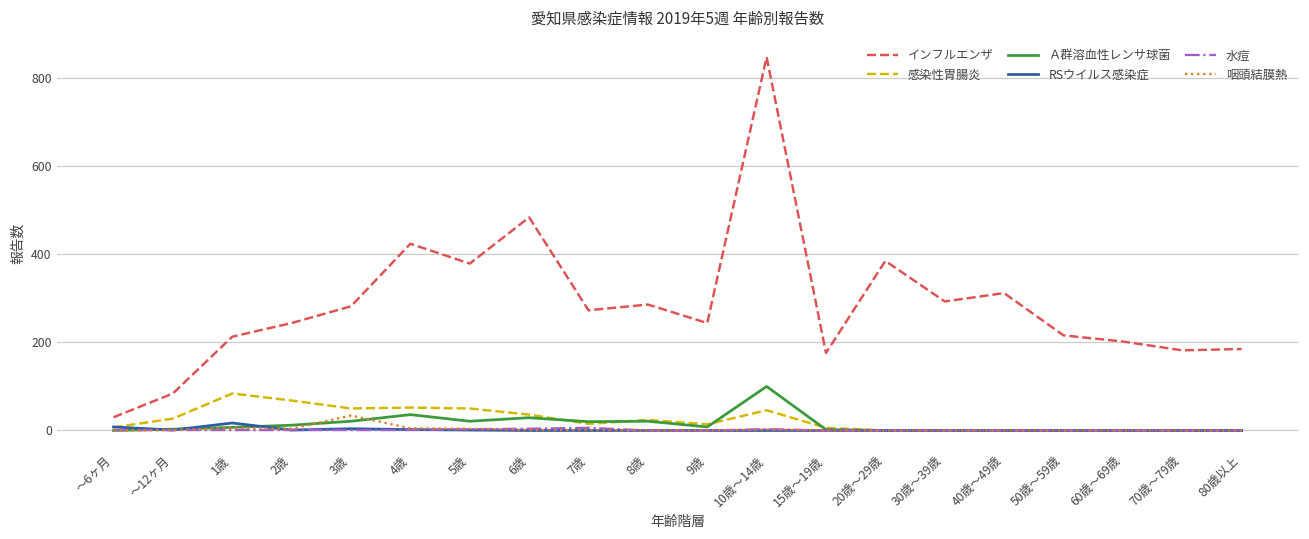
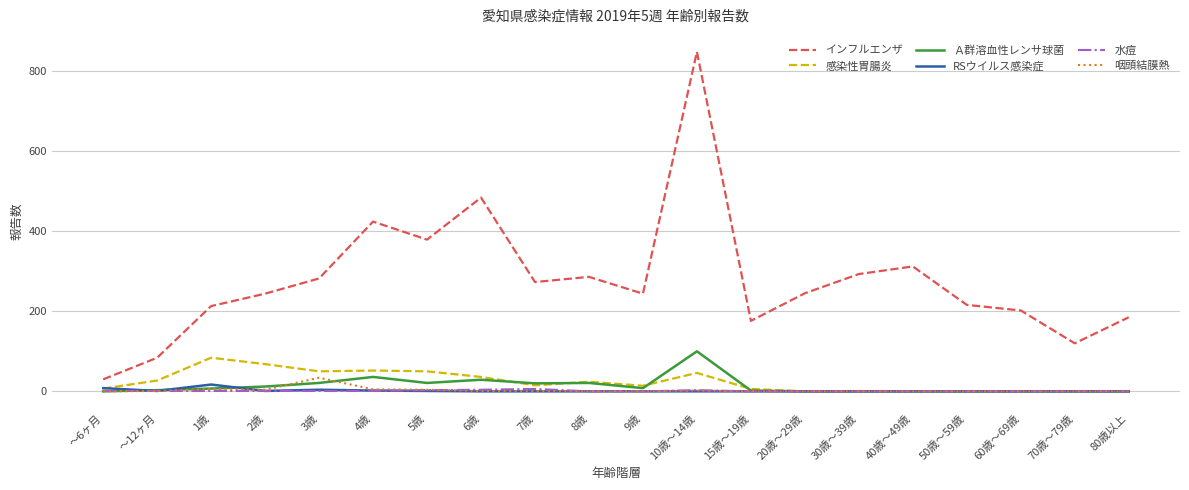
  {
    "インフルエンザ": {
      "～6ヶ月": 30,
      "～12ヶ月": 80,
      "1歳": 210,
      "2歳": 240,
      "3歳": 280,
      "4歳": 420,
      "5歳": 380,
      "6歳": 480,
      "7歳": 270,
      "8歳": 290,
      "9歳": 240,
      "10歳～14歳": 850,
      "15歳～19歳": 180,
-     "20歳～29歳": 390,
+     "20歳～29歳": 250,
      "30歳～39歳": 290,
      "40歳～49歳": 310,
      "50歳～59歳": 220,
      "60歳～69歳": 200,
-     "70歳～79歳": 180,
+     "70歳～79歳": 120,
      "80歳以上": 190
    },
    "感染性胃腸炎": {
      "～12ヶ月": 30,
      "1歳": 80,
      "2歳": 70,
      "3歳": 50,
      "4歳": 50,
      "5歳": 50,
      "6歳": 40,
      "10歳～14歳": 50
    },
    "Ａ群溶血性レンサ球菌": {
      "2歳": 10,
      "3歳": 20,
      "4歳": 40,
      "5歳": 20,
      "6歳": 30,
      "10歳～14歳": 100
    },
    "RSウイルス感染症": {
      "1歳": 20
    },
    "咽頭結膜熱": {
      "3歳": 30
    }
  }
